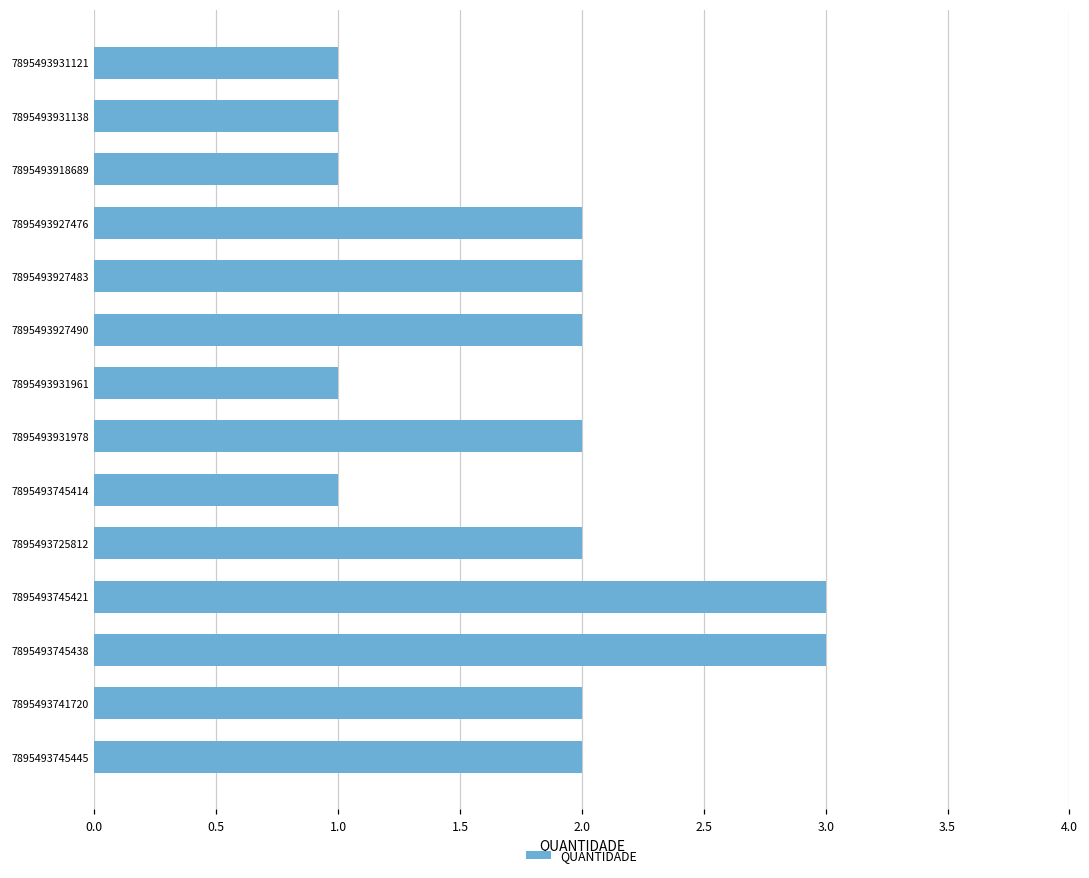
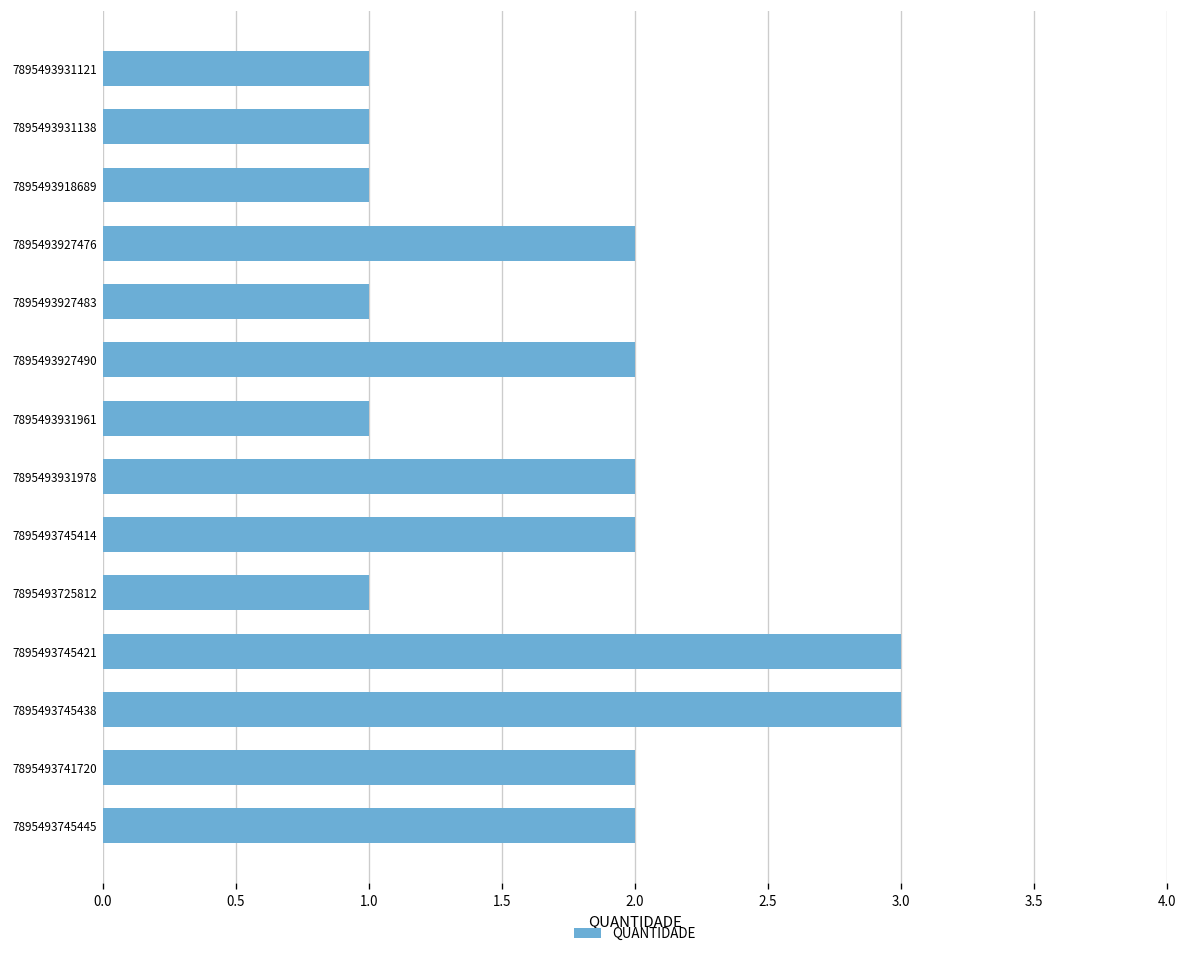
  {
    "7895493931121": 1,
    "7895493931138": 1,
    "7895493918689": 1,
    "7895493927476": 2,
-   "7895493927483": 2,
+   "7895493927483": 1,
    "7895493927490": 2,
    "7895493931961": 1,
    "7895493931978": 2,
-   "7895493745414": 1,
-   "7895493725812": 2,
+   "7895493745414": 2,
+   "7895493725812": 1,
    "7895493745421": 3,
    "7895493745438": 3,
    "7895493741720": 2,
    "7895493745445": 2
  }
